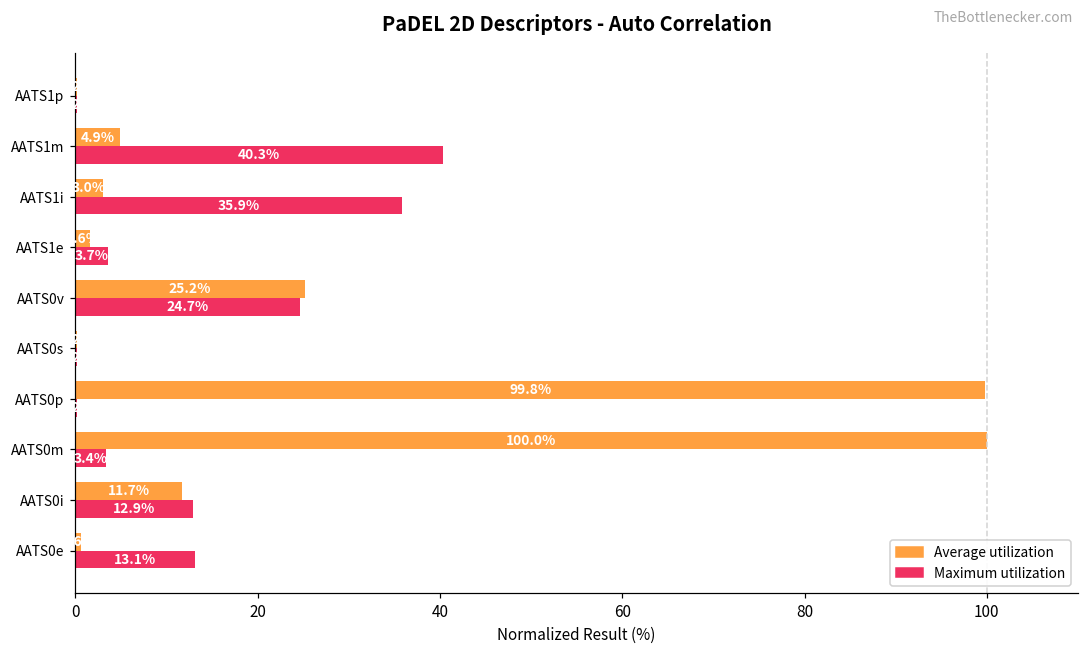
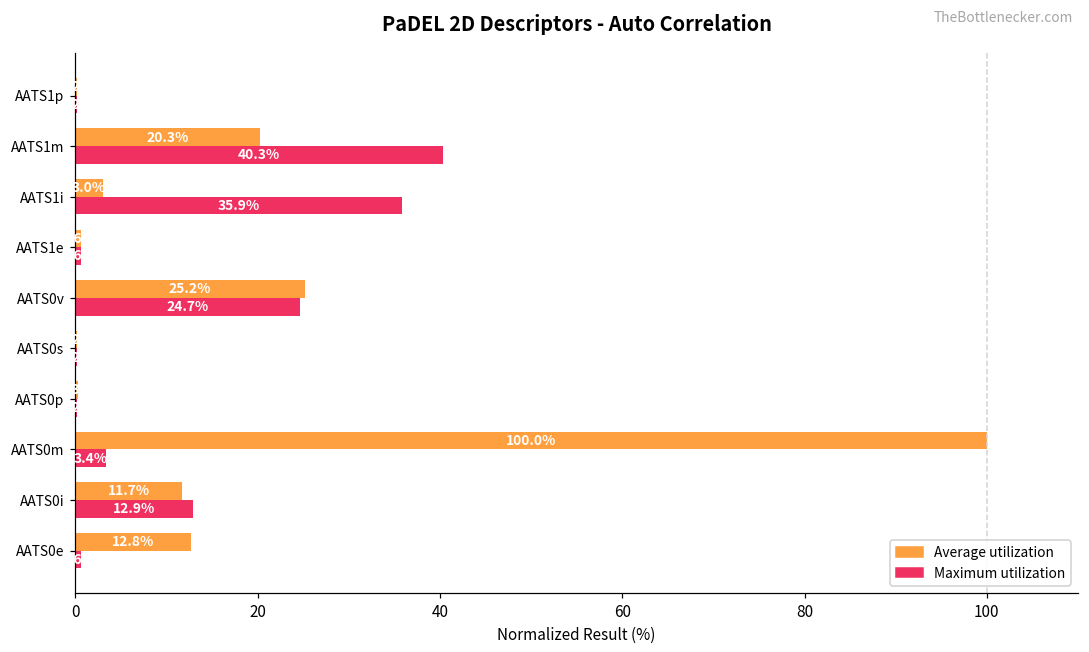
  {
    "Average utilization": {
-     "AATS1m": "4.9%",
+     "AATS1m": "20.3%",
      "AATS1i": "3.0%",
-     "AATS1e": "2",
+     "AATS1e": "1",
      "AATS0v": "25.2%",
-     "AATS0p": "100",
+     "AATS0p": "0",
      "AATS0m": "100.0%",
      "AATS0i": "11.7%",
-     "AATS0e": "1"
+     "AATS0e": "13"
    },
    "Maximum utilization": {
-     "AATS1e": "4",
-     "AATS0e": "13"
+     "AATS1e": "1",
+     "AATS0e": "1"
    }
  }
